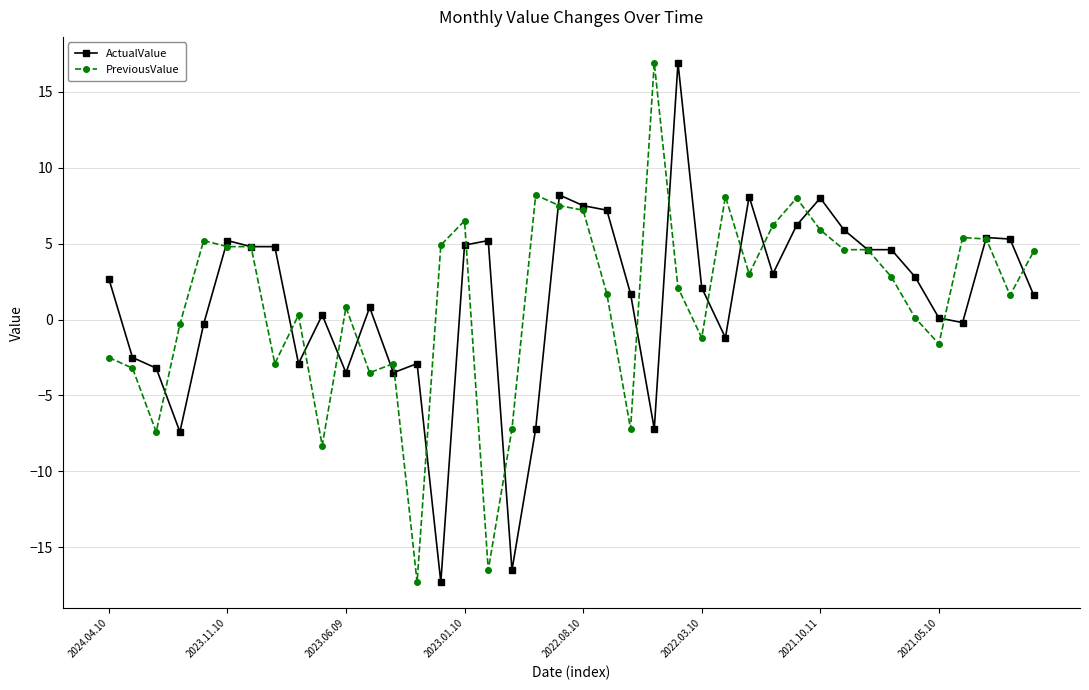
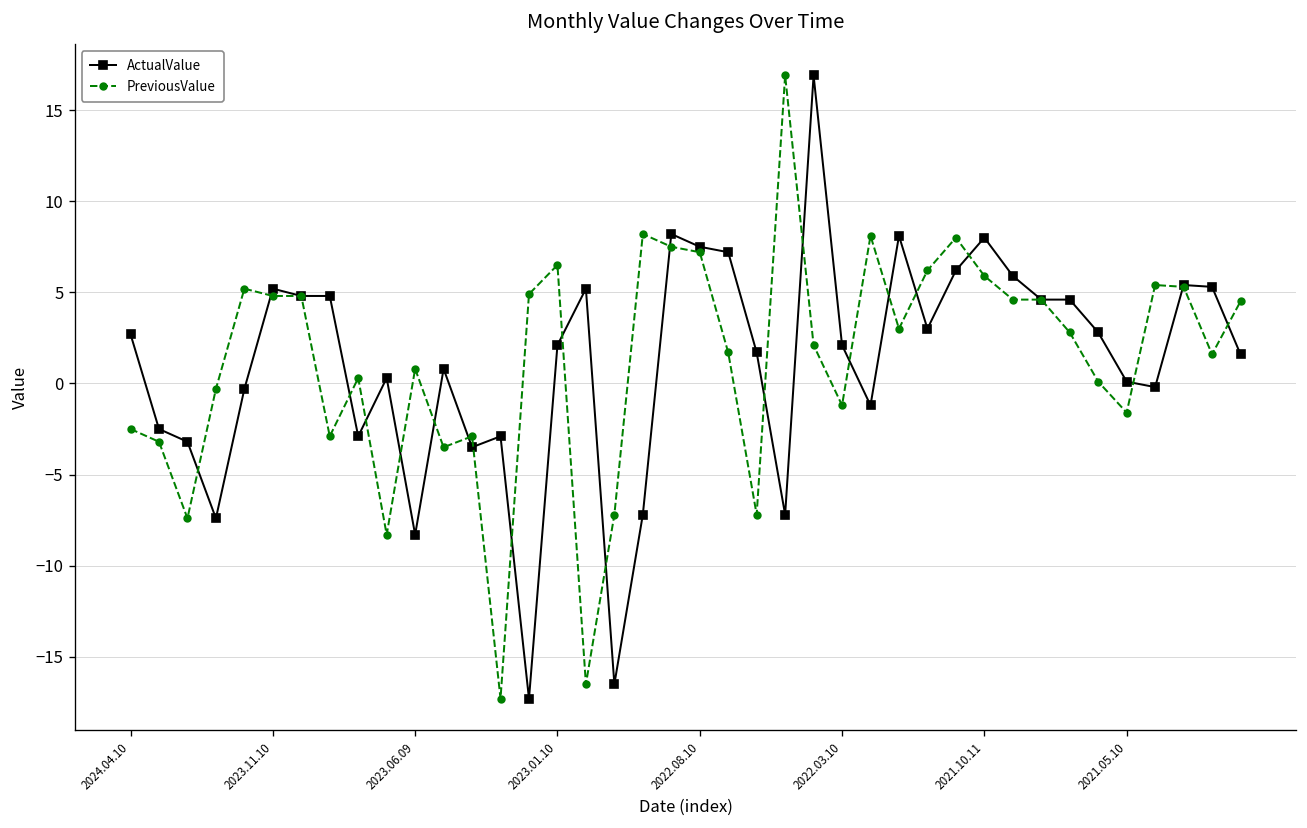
  {
    "ActualValue": {
      "2024.04.10": 2.7,
      "2023.11.10": 5.2,
-     "2023.06.09": -3.5,
-     "2023.01.10": 4.9,
+     "2023.06.09": -8.3,
+     "2023.01.10": 2.1,
      "2022.08.10": 7.5,
      "2022.03.10": 2.1,
      "2021.10.11": 8.0,
      "2021.05.10": 0.1
    },
    "PreviousValue": {
      "2024.04.10": -2.5,
      "2023.11.10": 4.8,
      "2023.06.09": 0.8,
      "2023.01.10": 6.5,
      "2022.08.10": 7.2,
      "2022.03.10": -1.2,
      "2021.10.11": 5.9,
      "2021.05.10": -1.6
    }
  }
